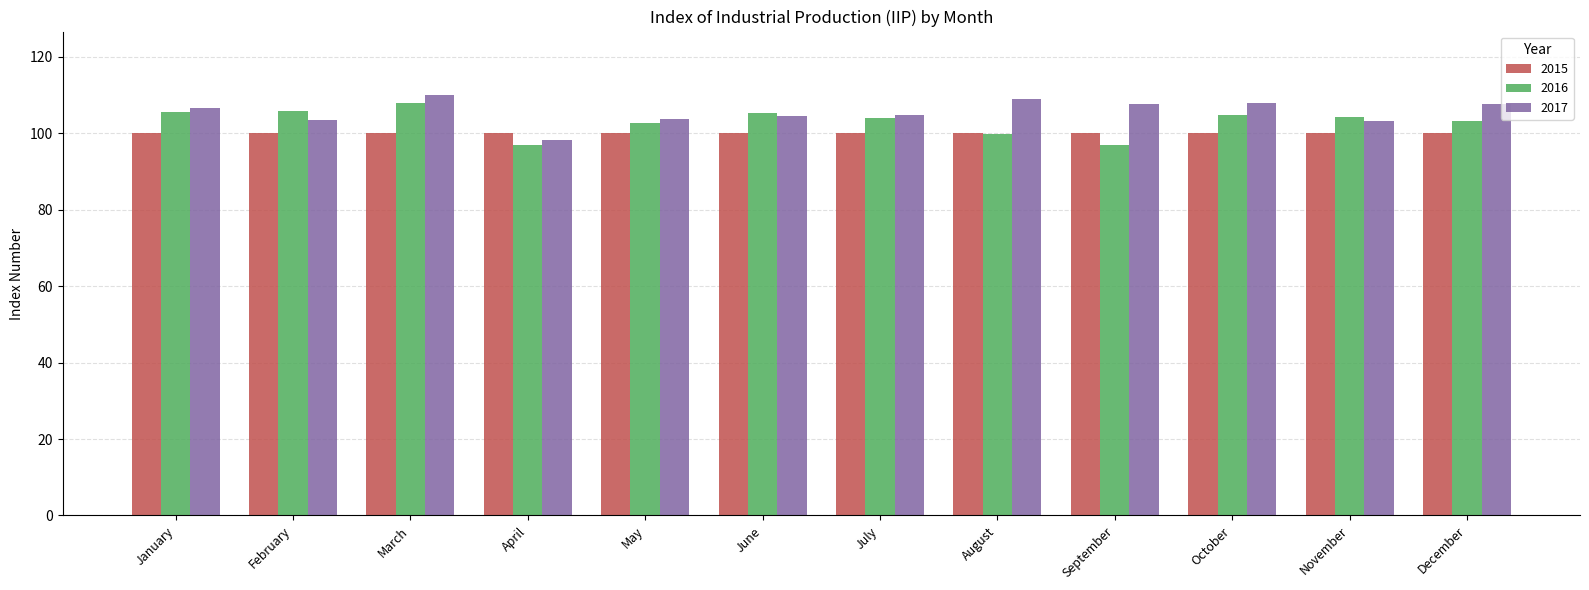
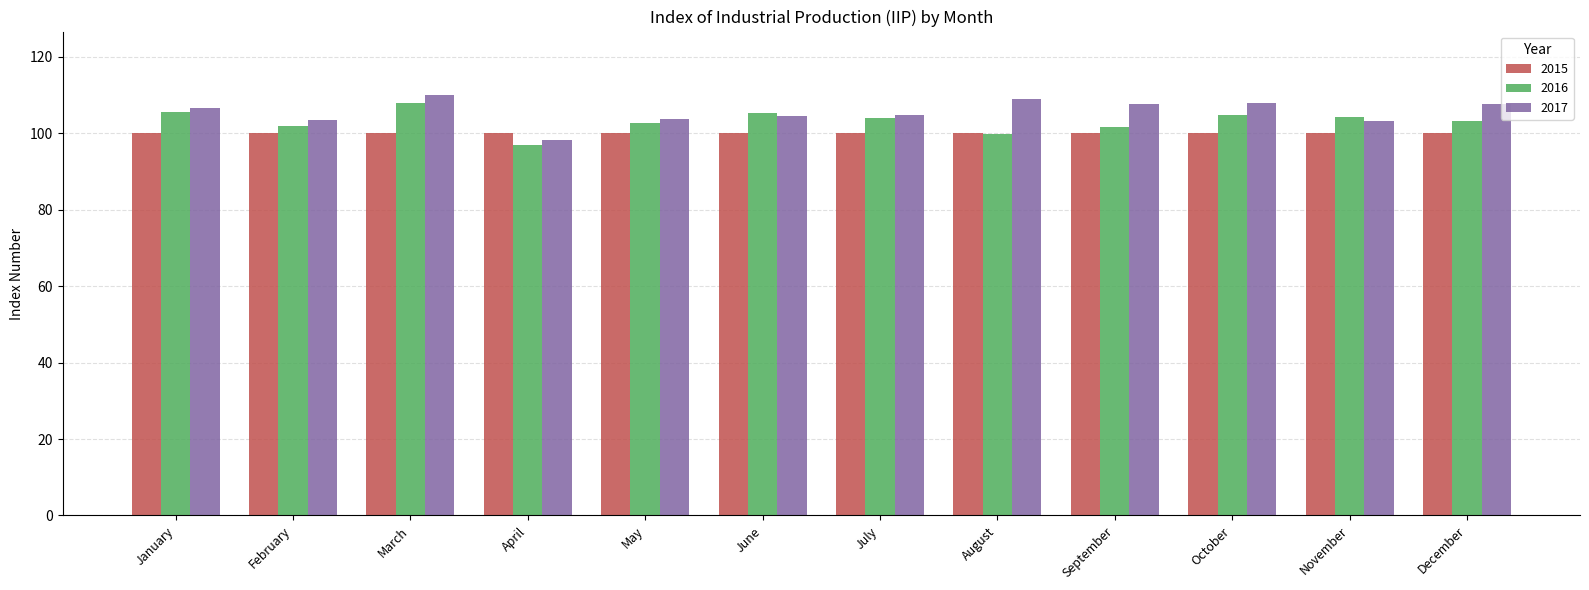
  {
    "2015": {
      "January": 100,
      "February": 100,
      "March": 100,
      "April": 100,
      "May": 100,
      "June": 100,
      "July": 100,
      "August": 100,
      "September": 100,
      "October": 100,
      "November": 100,
      "December": 100
    },
    "2016": {
      "January": 106,
-     "February": 106,
+     "February": 102,
      "March": 108,
      "April": 97,
      "May": 103,
      "June": 105,
      "July": 104,
      "August": 100,
-     "September": 97,
+     "September": 102,
      "October": 105,
      "November": 104,
      "December": 103
    },
    "2017": {
      "January": 107,
      "February": 103,
      "March": 110,
      "April": 98,
      "May": 104,
      "June": 104,
      "July": 105,
      "August": 109,
      "September": 108,
      "October": 108,
      "November": 103,
      "December": 108
    }
  }
